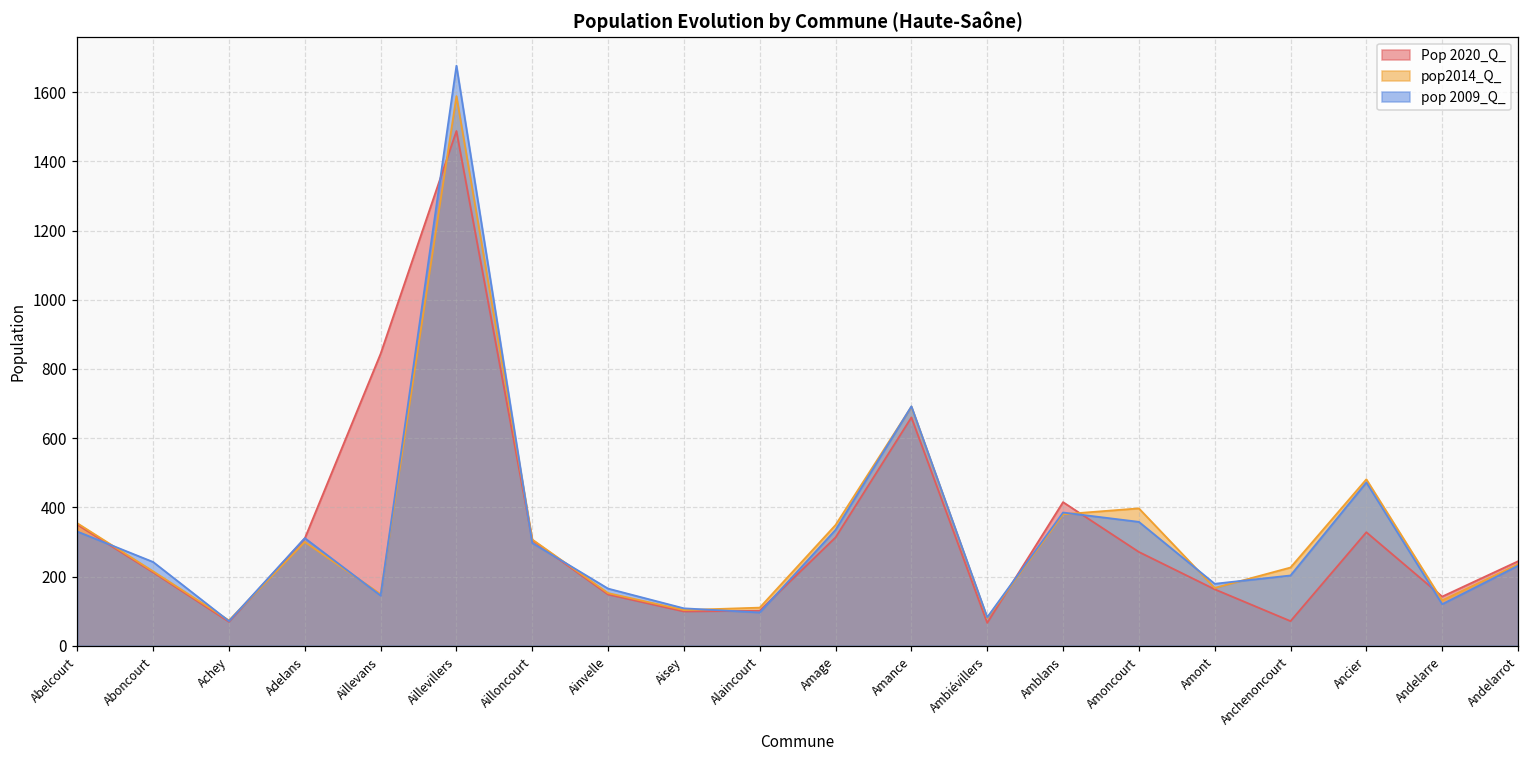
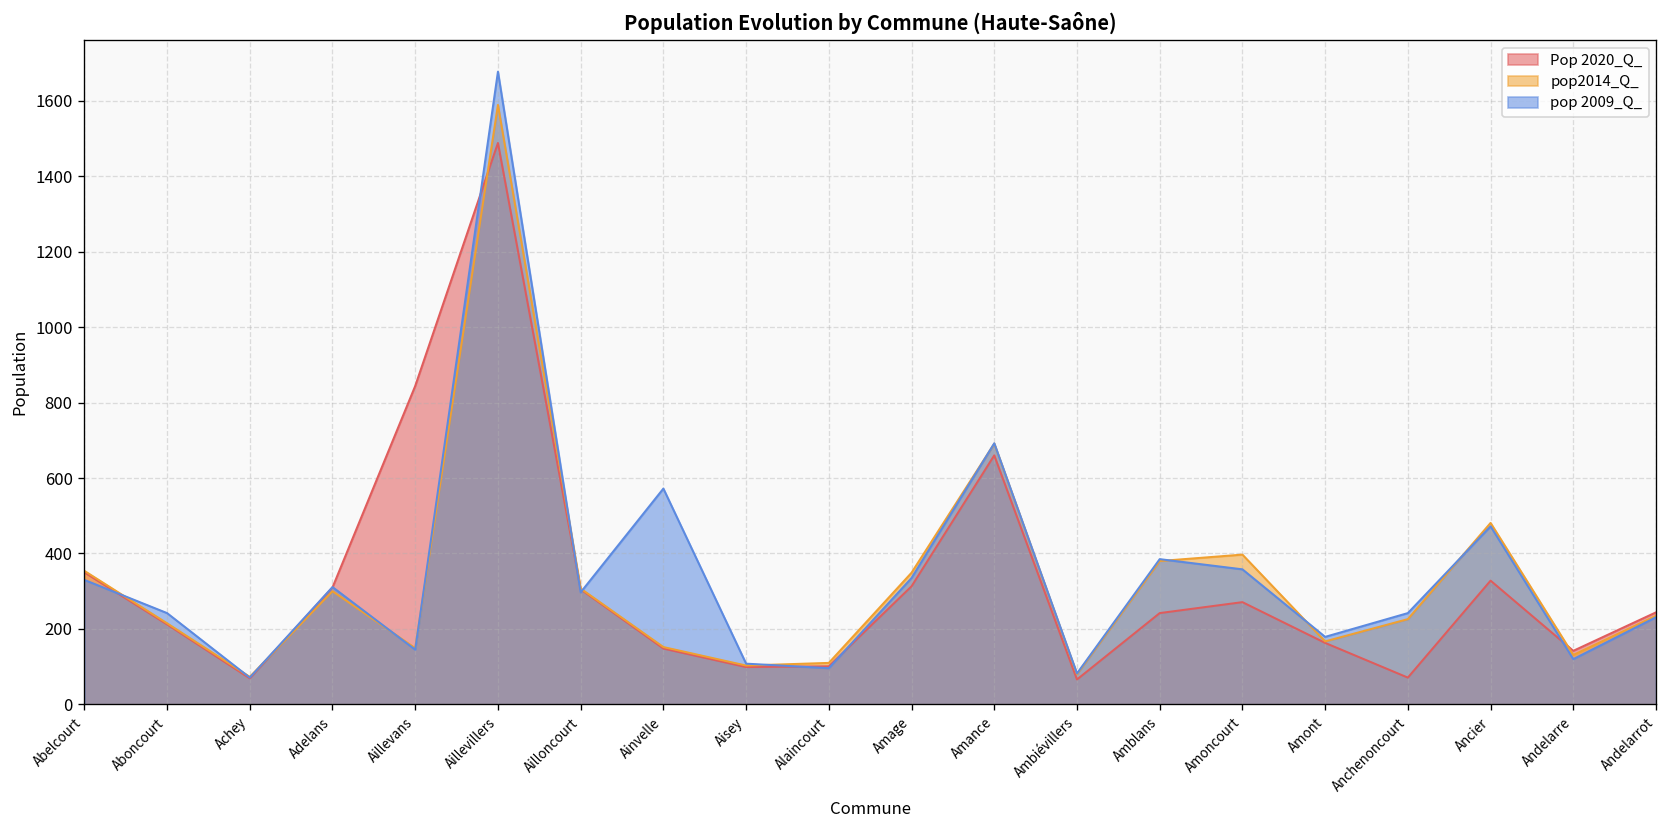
  {
    "Pop 2020_Q_": {
      "Aillevans": 840,
      "Aillevillers": 1490,
      "Amage": 310,
      "Amance": 660,
      "Ambiévillers": 70,
-     "Amblans": 420,
+     "Amblans": 240,
      "Amoncourt": 270,
      "Anchenoncourt": 70,
      "Ancier": 330,
      "Andelarre": 140,
      "Andelarrot": 240
    },
    "pop2014_Q_": {
      "Adelans": 300,
      "Aillevillers": 1590,
      "Alaincourt": 110,
      "Amage": 350,
      "Amoncourt": 400,
      "Anchenoncourt": 230,
      "Ancier": 480,
      "Andelarre": 130
    },
    "pop 2009_Q_": {
      "Abelcourt": 330,
      "Aboncourt": 240,
      "Aillevillers": 1680,
-     "Ainvelle": 170,
+     "Ainvelle": 570,
      "Amage": 340,
      "Amoncourt": 360,
      "Amont": 180,
-     "Anchenoncourt": 200,
+     "Anchenoncourt": 240,
      "Ancier": 470,
      "Andelarre": 120
    }
  }
